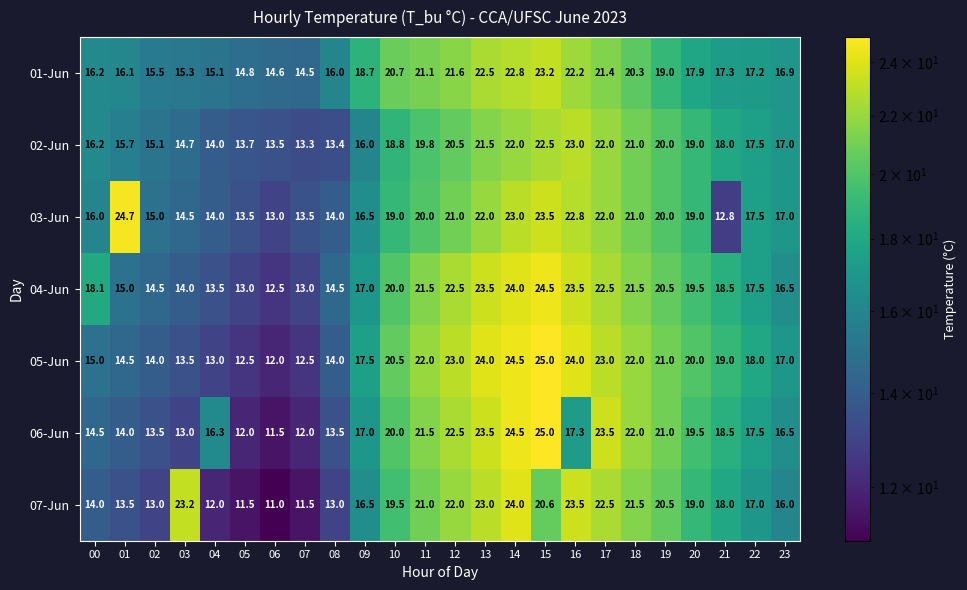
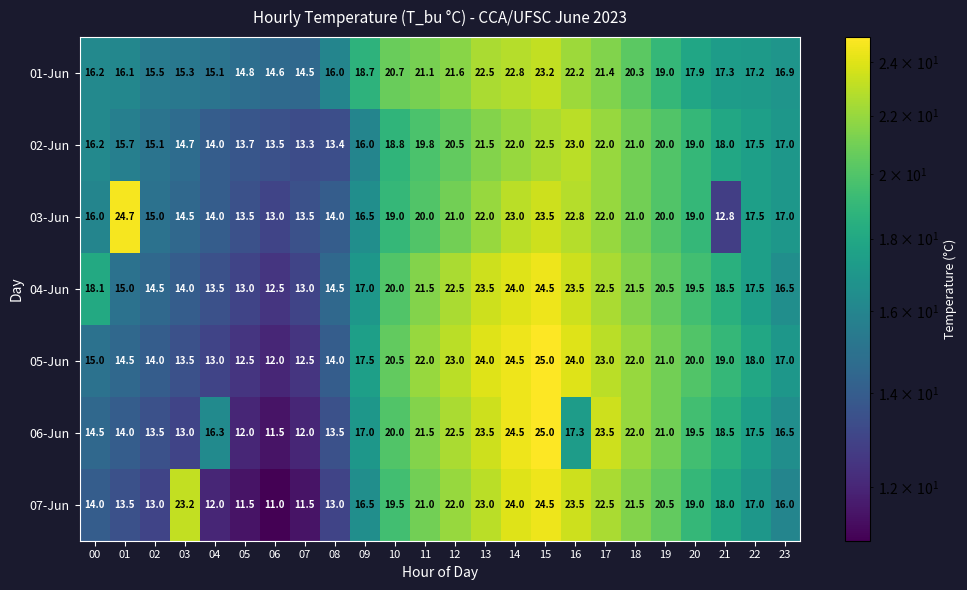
  {
    "01-Jun": {
      "00": 16.2,
      "01": 16.1,
      "02": 15.5,
      "03": 15.3,
      "04": 15.1,
      "05": 14.8,
      "06": 14.6,
      "07": 14.5,
      "08": 16.0,
      "09": 18.7,
      "10": 20.7,
      "11": 21.1,
      "12": 21.6,
      "13": 22.5,
      "14": 22.8,
      "15": 23.2,
      "16": 22.2,
      "17": 21.4,
      "18": 20.3,
      "19": 19.0,
      "20": 17.9,
      "21": 17.3,
      "22": 17.2,
      "23": 16.9
    },
    "02-Jun": {
      "00": 16.2,
      "01": 15.7,
      "02": 15.1,
      "03": 14.7,
      "04": 14.0,
      "05": 13.7,
      "06": 13.5,
      "07": 13.3,
      "08": 13.4,
      "09": 16.0,
      "10": 18.8,
      "11": 19.8,
      "12": 20.5,
      "13": 21.5,
      "14": 22.0,
      "15": 22.5,
      "16": 23.0,
      "17": 22.0,
      "18": 21.0,
      "19": 20.0,
      "20": 19.0,
      "21": 18.0,
      "22": 17.5,
      "23": 17.0
    },
    "03-Jun": {
      "00": 16.0,
      "01": 24.7,
      "02": 15.0,
      "03": 14.5,
      "04": 14.0,
      "05": 13.5,
      "06": 13.0,
      "07": 13.5,
      "08": 14.0,
      "09": 16.5,
      "10": 19.0,
      "11": 20.0,
      "12": 21.0,
      "13": 22.0,
      "14": 23.0,
      "15": 23.5,
      "16": 22.8,
      "17": 22.0,
      "18": 21.0,
      "19": 20.0,
      "20": 19.0,
      "21": 12.8,
      "22": 17.5,
      "23": 17.0
    },
    "04-Jun": {
      "00": 18.1,
      "01": 15.0,
      "02": 14.5,
      "03": 14.0,
      "04": 13.5,
      "05": 13.0,
      "06": 12.5,
      "07": 13.0,
      "08": 14.5,
      "09": 17.0,
      "10": 20.0,
      "11": 21.5,
      "12": 22.5,
      "13": 23.5,
      "14": 24.0,
      "15": 24.5,
      "16": 23.5,
      "17": 22.5,
      "18": 21.5,
      "19": 20.5,
      "20": 19.5,
      "21": 18.5,
      "22": 17.5,
      "23": 16.5
    },
    "05-Jun": {
      "00": 15.0,
      "01": 14.5,
      "02": 14.0,
      "03": 13.5,
      "04": 13.0,
      "05": 12.5,
      "06": 12.0,
      "07": 12.5,
      "08": 14.0,
      "09": 17.5,
      "10": 20.5,
      "11": 22.0,
      "12": 23.0,
      "13": 24.0,
      "14": 24.5,
      "15": 25.0,
      "16": 24.0,
      "17": 23.0,
      "18": 22.0,
      "19": 21.0,
      "20": 20.0,
      "21": 19.0,
      "22": 18.0,
      "23": 17.0
    },
    "06-Jun": {
      "00": 14.5,
      "01": 14.0,
      "02": 13.5,
      "03": 13.0,
      "04": 16.3,
      "05": 12.0,
      "06": 11.5,
      "07": 12.0,
      "08": 13.5,
      "09": 17.0,
      "10": 20.0,
      "11": 21.5,
      "12": 22.5,
      "13": 23.5,
      "14": 24.5,
      "15": 25.0,
      "16": 17.3,
      "17": 23.5,
      "18": 22.0,
      "19": 21.0,
      "20": 19.5,
      "21": 18.5,
      "22": 17.5,
      "23": 16.5
    },
    "07-Jun": {
      "00": 14.0,
      "01": 13.5,
      "02": 13.0,
      "03": 23.2,
      "04": 12.0,
      "05": 11.5,
      "06": 11.0,
      "07": 11.5,
      "08": 13.0,
      "09": 16.5,
      "10": 19.5,
      "11": 21.0,
      "12": 22.0,
      "13": 23.0,
      "14": 24.0,
-     "15": 20.6,
+     "15": 24.5,
      "16": 23.5,
      "17": 22.5,
      "18": 21.5,
      "19": 20.5,
      "20": 19.0,
      "21": 18.0,
      "22": 17.0,
      "23": 16.0
    }
  }
